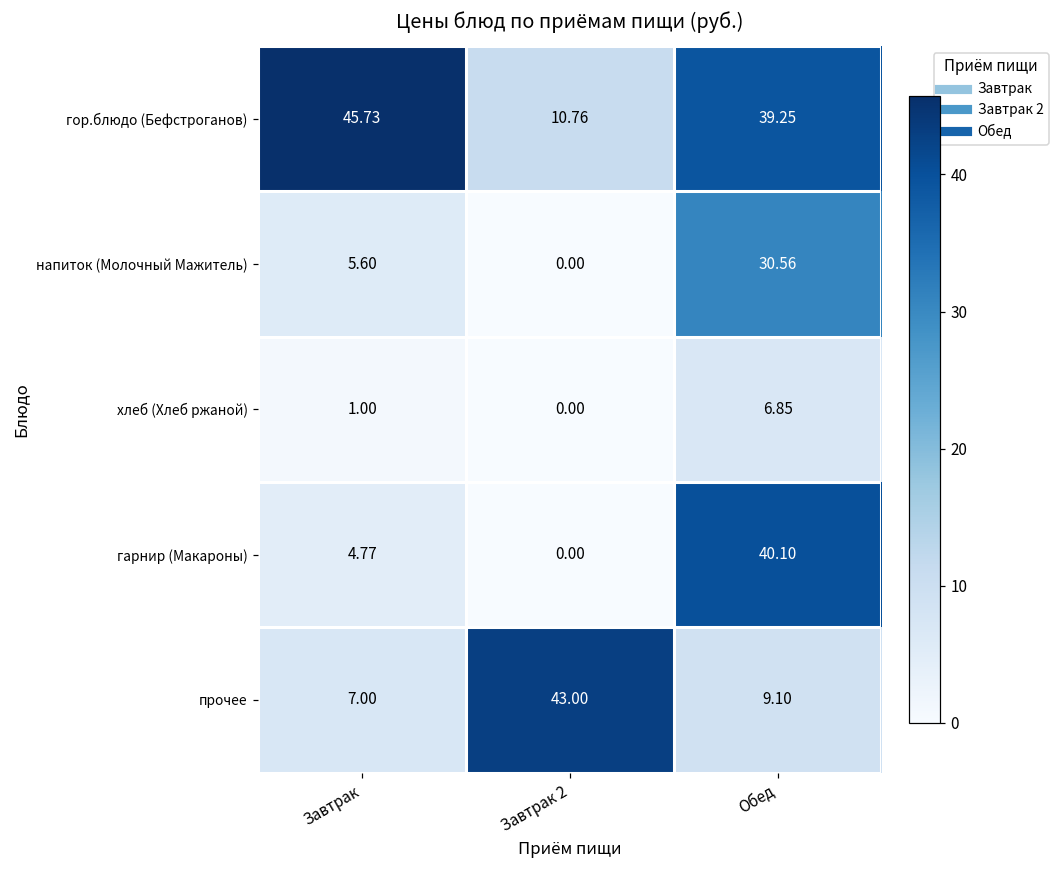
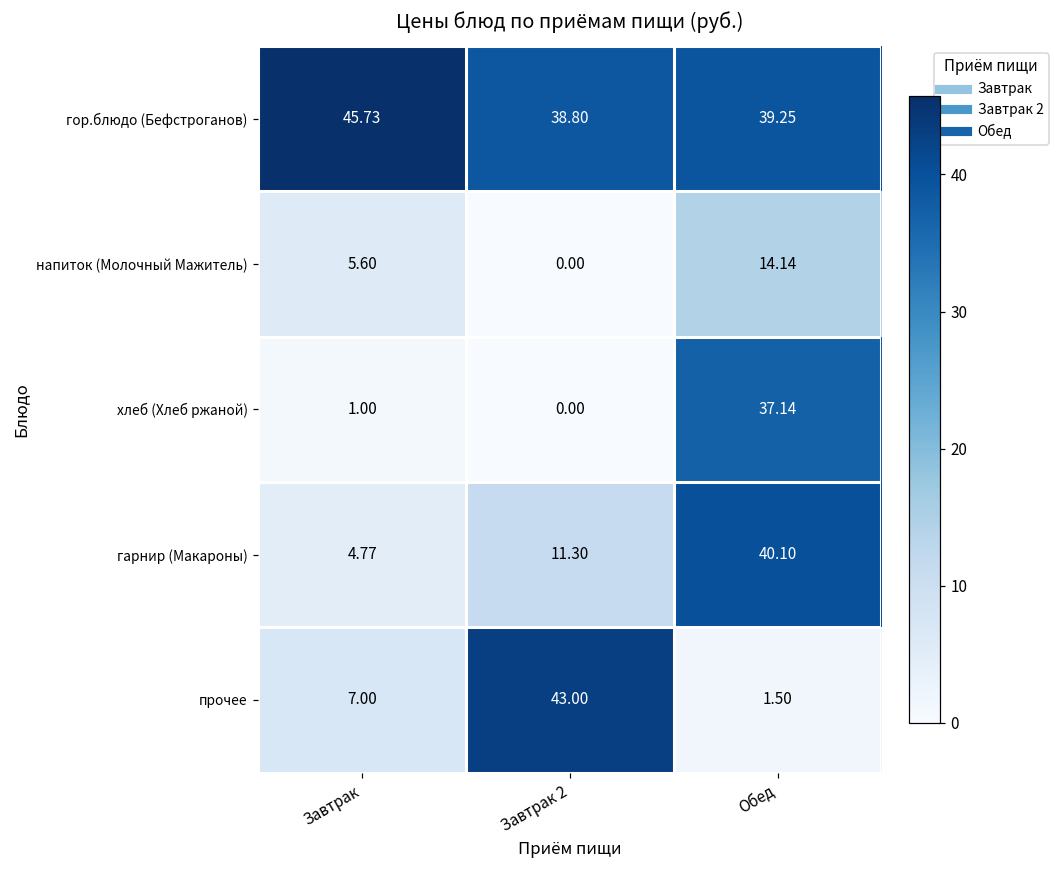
  {
    "гор.блюдо (Бефстроганов)": {
      "Завтрак": 45.73,
-     "Завтрак 2": 10.76,
+     "Завтрак 2": 38.80,
      "Обед": 39.25
    },
    "напиток (Молочный Мажитель)": {
      "Завтрак": 5.60,
      "Завтрак 2": 0.00,
-     "Обед": 30.56
+     "Обед": 14.14
    },
    "хлеб (Хлеб ржаной)": {
      "Завтрак": 1.00,
      "Завтрак 2": 0.00,
-     "Обед": 6.85
+     "Обед": 37.14
    },
    "гарнир (Макароны)": {
      "Завтрак": 4.77,
-     "Завтрак 2": 0.00,
+     "Завтрак 2": 11.30,
      "Обед": 40.10
    },
    "прочее": {
      "Завтрак": 7.00,
      "Завтрак 2": 43.00,
-     "Обед": 9.10
+     "Обед": 1.50
    }
  }
